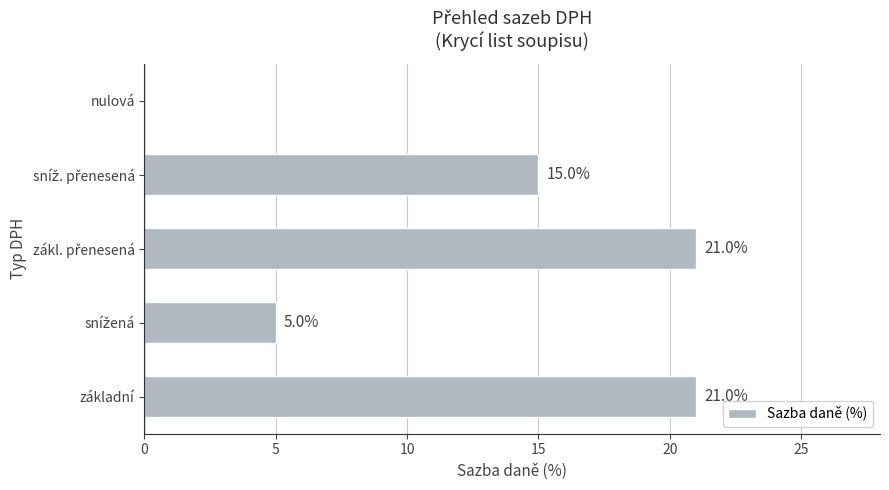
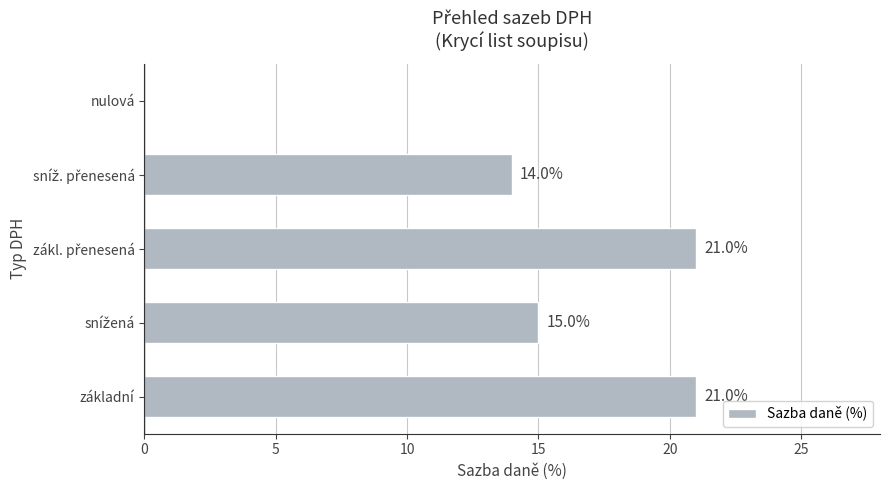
  {
-   "sníž. přenesená": "15.0%",
+   "sníž. přenesená": "14.0%",
    "zákl. přenesená": "21.0%",
-   "snížená": "5.0%"
+   "snížená": "15.0%"
  }
